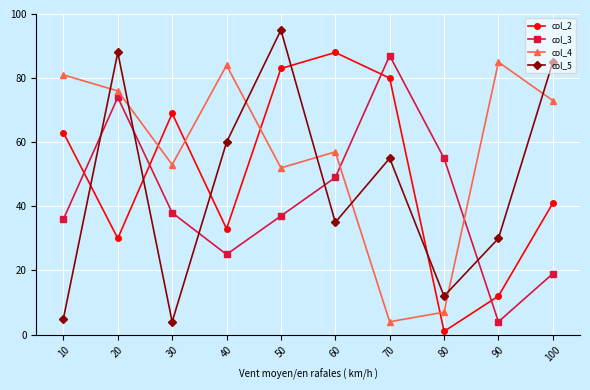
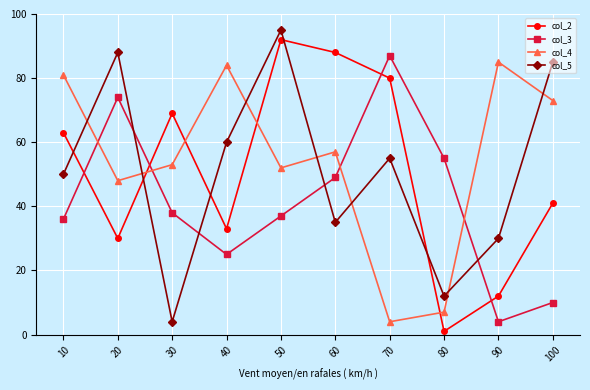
  {
    "col_2": {
      "10": 63,
      "20": 30,
      "30": 69,
      "40": 33,
-     "50": 83,
+     "50": 92,
      "60": 88,
      "70": 80,
      "80": 1,
      "90": 12,
      "100": 41
    },
    "col_3": {
      "10": 36,
      "20": 74,
      "30": 38,
      "40": 25,
      "50": 37,
      "60": 49,
      "70": 87,
      "80": 55,
      "90": 4,
-     "100": 19
+     "100": 10
    },
    "col_4": {
      "10": 81,
-     "20": 76,
+     "20": 48,
      "30": 53,
      "40": 84,
      "50": 52,
      "60": 57,
      "70": 4,
      "80": 7,
      "90": 85,
      "100": 73
    },
    "col_5": {
-     "10": 5,
+     "10": 50,
      "20": 88,
      "30": 4,
      "40": 60,
      "50": 95,
      "60": 35,
      "70": 55,
      "80": 12,
      "90": 30
    }
  }
